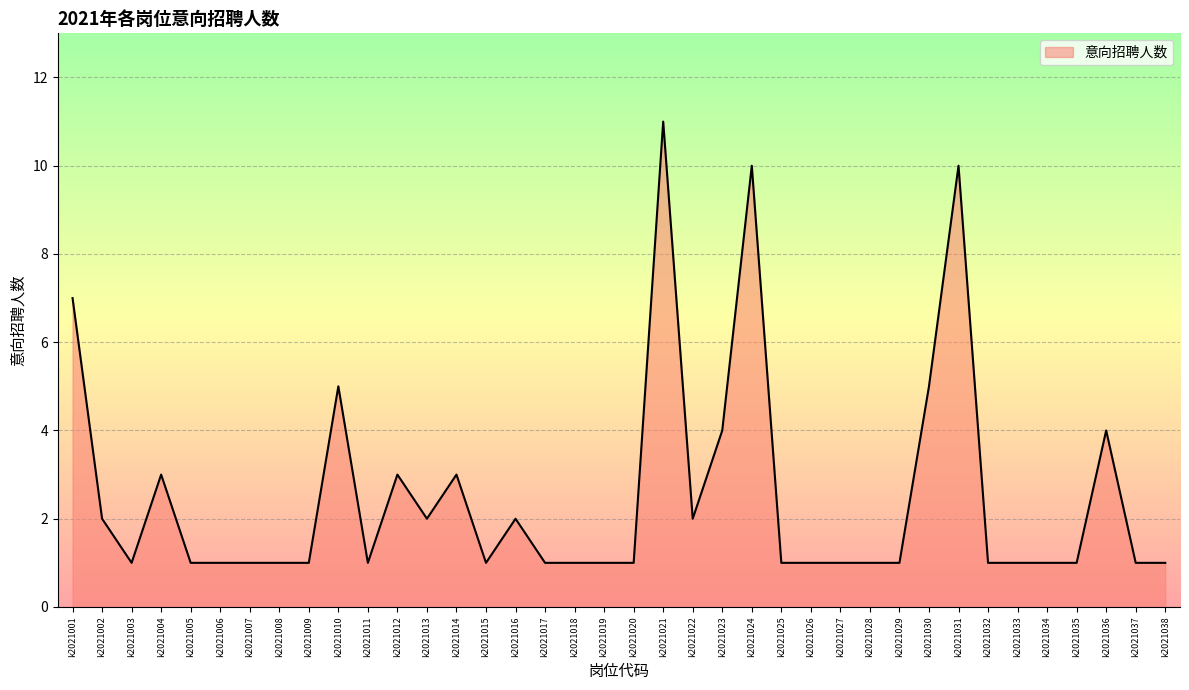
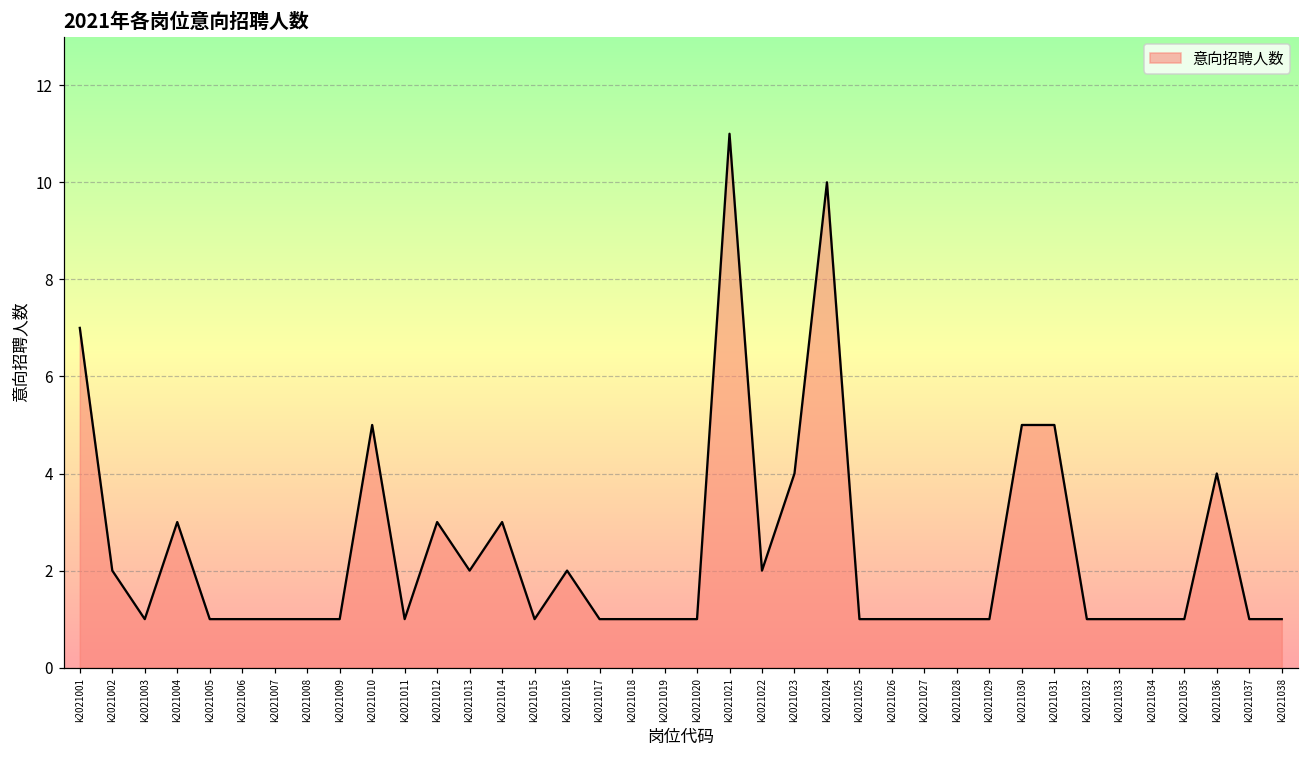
  {
    "k2021001": 7,
    "k2021002": 2,
    "k2021003": 1,
    "k2021004": 3,
    "k2021005": 1,
    "k2021006": 1,
    "k2021007": 1,
    "k2021008": 1,
    "k2021009": 1,
    "k2021010": 5,
    "k2021011": 1,
    "k2021012": 3,
    "k2021013": 2,
    "k2021014": 3,
    "k2021015": 1,
    "k2021016": 2,
    "k2021017": 1,
    "k2021018": 1,
    "k2021019": 1,
    "k2021020": 1,
    "k2021021": 11,
    "k2021022": 2,
    "k2021023": 4,
    "k2021024": 10,
    "k2021025": 1,
    "k2021026": 1,
    "k2021027": 1,
    "k2021028": 1,
    "k2021029": 1,
    "k2021030": 5,
-   "k2021031": 10,
+   "k2021031": 5,
    "k2021032": 1,
    "k2021033": 1,
    "k2021034": 1,
    "k2021035": 1,
    "k2021036": 4,
    "k2021037": 1,
    "k2021038": 1
  }
